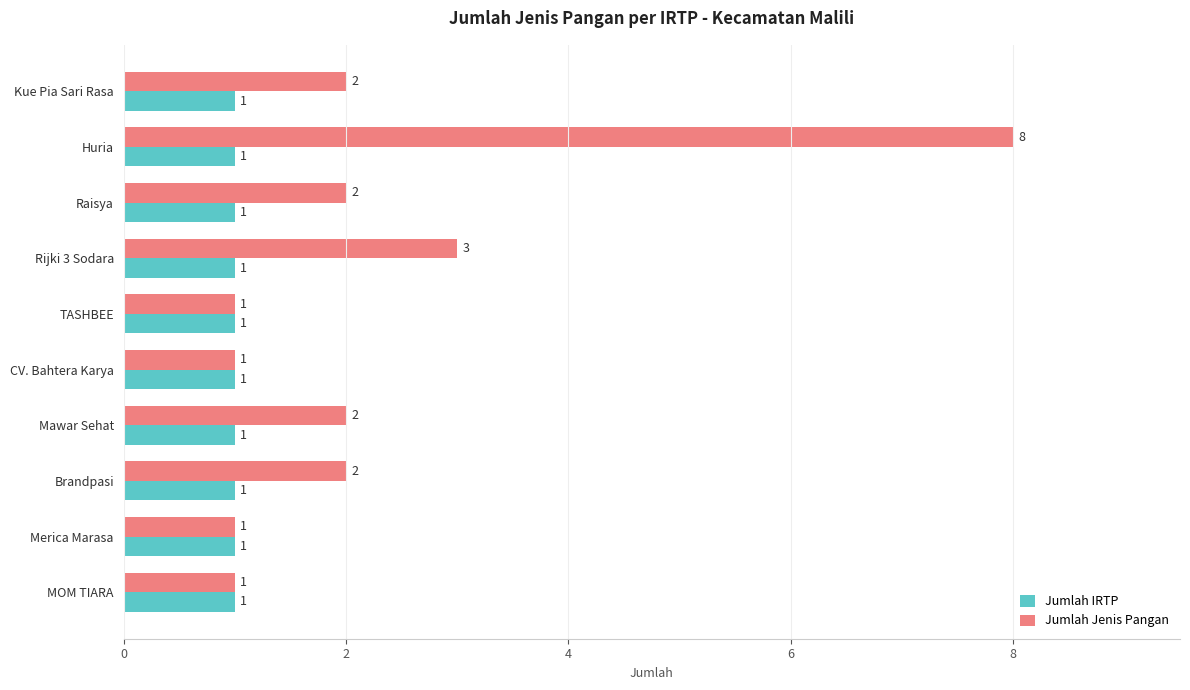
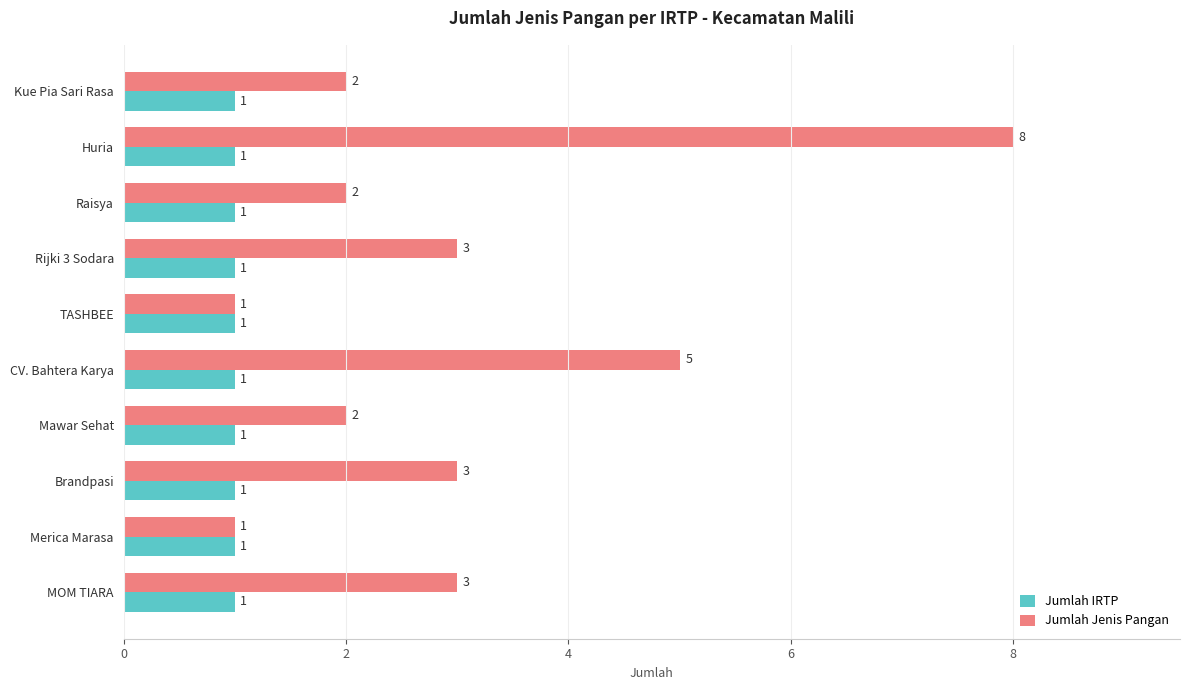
  {
    "Jumlah IRTP": {
      "Kue Pia Sari Rasa": 1,
      "Huria": 1,
      "Raisya": 1,
      "Rijki 3 Sodara": 1,
      "TASHBEE": 1,
      "CV. Bahtera Karya": 1,
      "Mawar Sehat": 1,
      "Brandpasi": 1,
      "Merica Marasa": 1,
      "MOM TIARA": 1
    },
    "Jumlah Jenis Pangan": {
      "Kue Pia Sari Rasa": 2,
      "Huria": 8,
      "Raisya": 2,
      "Rijki 3 Sodara": 3,
      "TASHBEE": 1,
-     "CV. Bahtera Karya": 1,
+     "CV. Bahtera Karya": 5,
      "Mawar Sehat": 2,
-     "Brandpasi": 2,
+     "Brandpasi": 3,
      "Merica Marasa": 1,
-     "MOM TIARA": 1
+     "MOM TIARA": 3
    }
  }
